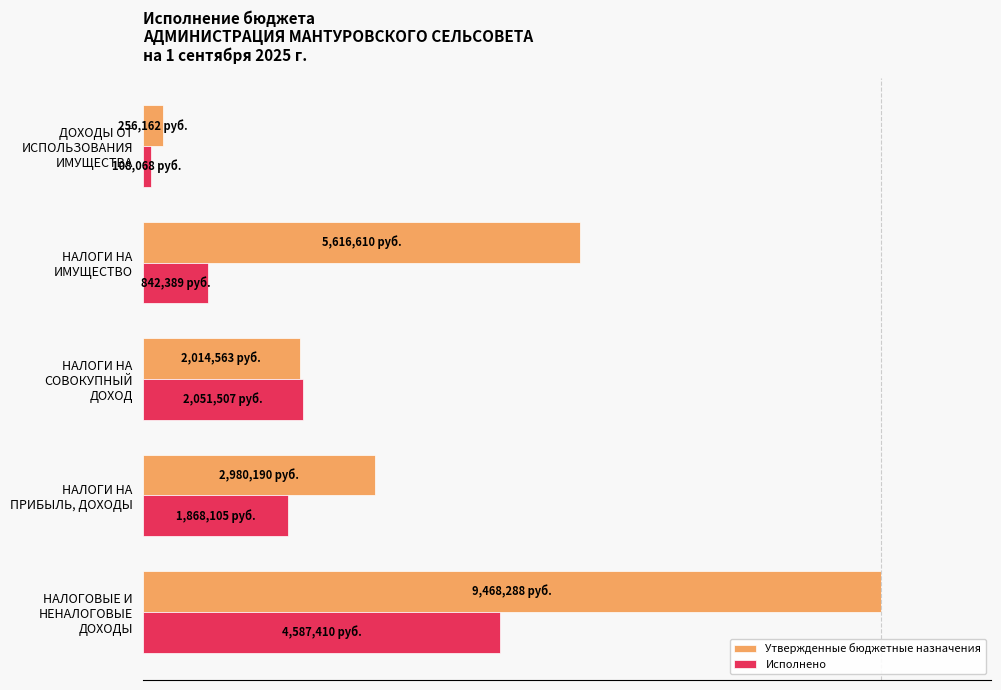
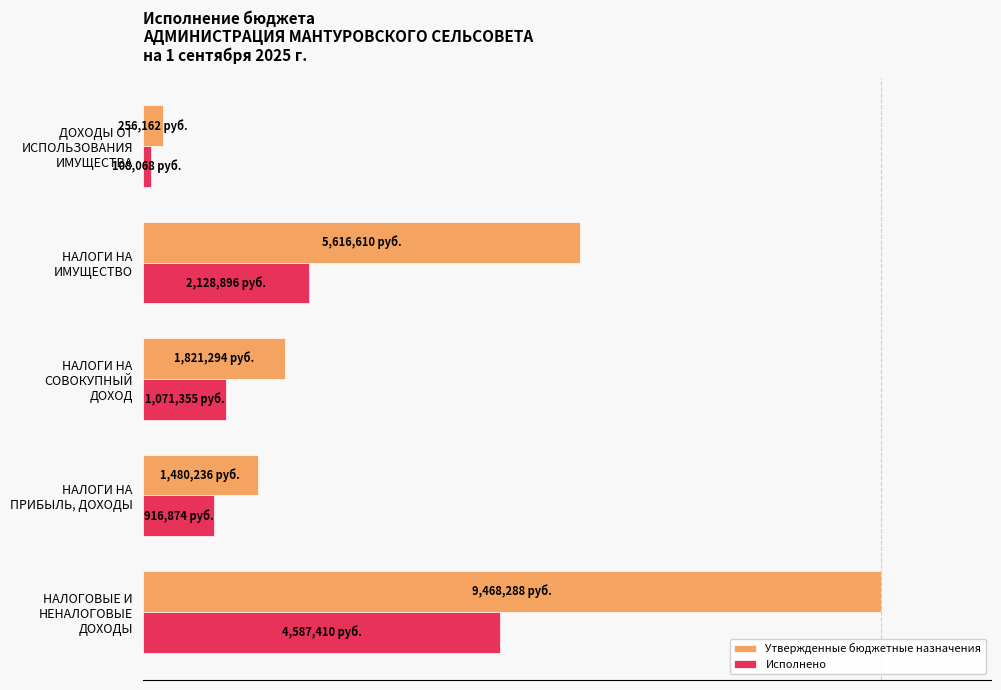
  {
    "Утвержденные бюджетные назначения": {
-     "НАЛОГИ НА СОВОКУПНЫЙ ДОХОД": "2,014,563",
-     "НАЛОГИ НА ПРИБЫЛЬ, ДОХОДЫ": "2,980,190"
+     "НАЛОГИ НА СОВОКУПНЫЙ ДОХОД": "1,821,294",
+     "НАЛОГИ НА ПРИБЫЛЬ, ДОХОДЫ": "1,480,236"
    },
    "Исполнено": {
-     "НАЛОГИ НА ИМУЩЕСТВО": "842,389",
-     "НАЛОГИ НА СОВОКУПНЫЙ ДОХОД": "2,051,507",
-     "НАЛОГИ НА ПРИБЫЛЬ, ДОХОДЫ": "1,868,105"
+     "НАЛОГИ НА ИМУЩЕСТВО": "2,128,896",
+     "НАЛОГИ НА СОВОКУПНЫЙ ДОХОД": "1,071,355",
+     "НАЛОГИ НА ПРИБЫЛЬ, ДОХОДЫ": "916,874"
    }
  }
